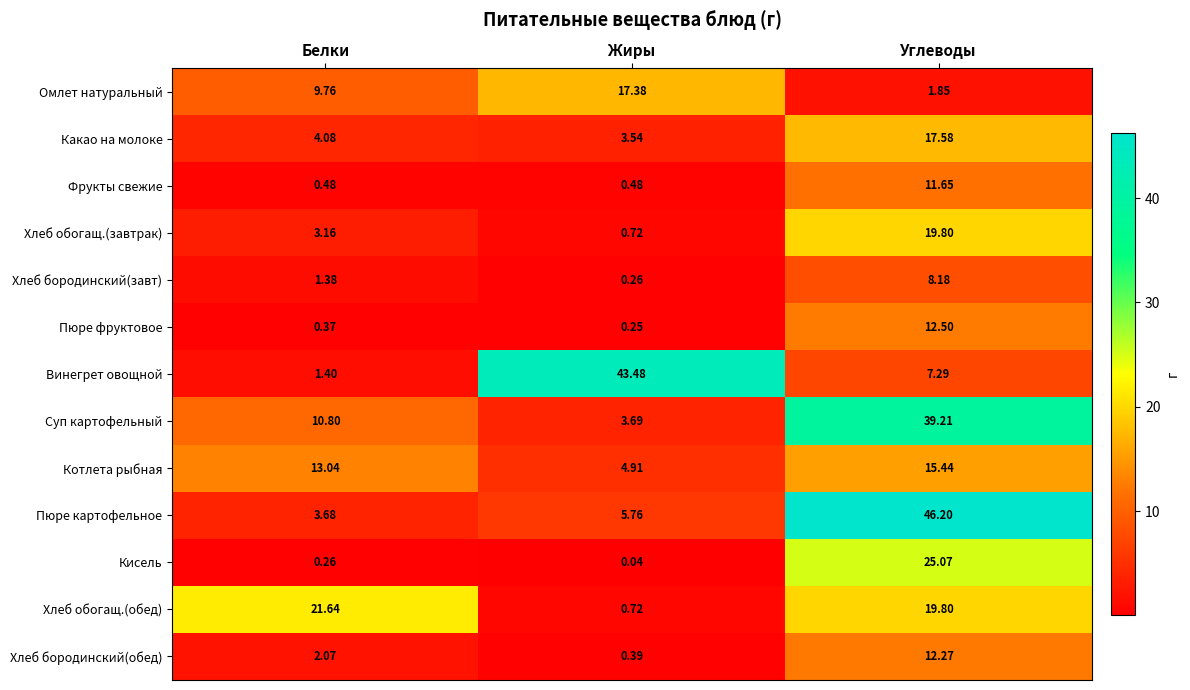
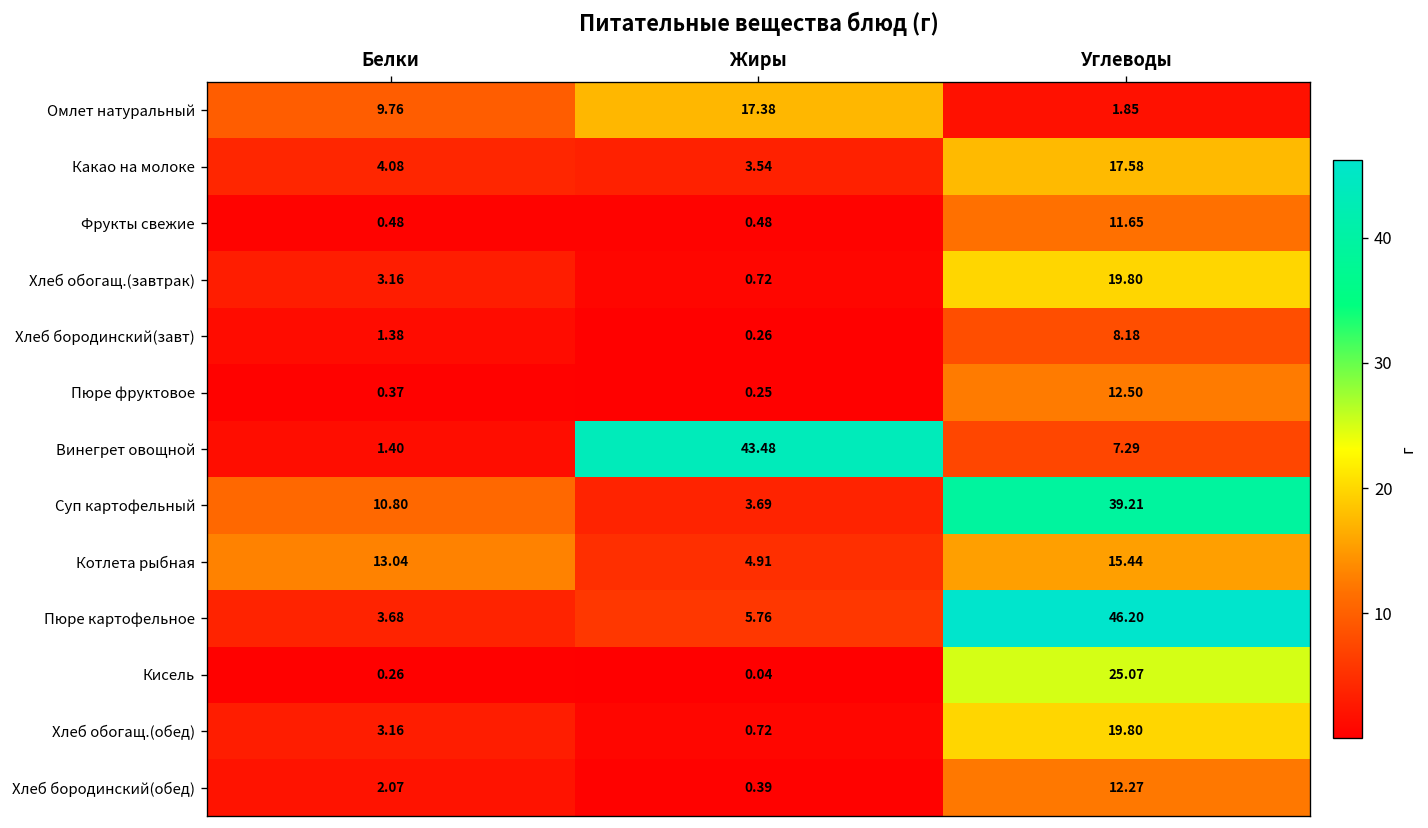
  {
    "Омлет натуральный": {
      "Белки": 9.76,
      "Жиры": 17.38,
      "Углеводы": 1.85
    },
    "Какао на молоке": {
      "Белки": 4.08,
      "Жиры": 3.54,
      "Углеводы": 17.58
    },
    "Фрукты свежие": {
      "Белки": 0.48,
      "Жиры": 0.48,
      "Углеводы": 11.65
    },
    "Хлеб обогащ.(завтрак)": {
      "Белки": 3.16,
      "Жиры": 0.72,
      "Углеводы": 19.80
    },
    "Хлеб бородинский(завт)": {
      "Белки": 1.38,
      "Жиры": 0.26,
      "Углеводы": 8.18
    },
    "Пюре фруктовое": {
      "Белки": 0.37,
      "Жиры": 0.25,
      "Углеводы": 12.50
    },
    "Винегрет овощной": {
      "Белки": 1.40,
      "Жиры": 43.48,
      "Углеводы": 7.29
    },
    "Суп картофельный": {
      "Белки": 10.80,
      "Жиры": 3.69,
      "Углеводы": 39.21
    },
    "Котлета рыбная": {
      "Белки": 13.04,
      "Жиры": 4.91,
      "Углеводы": 15.44
    },
    "Пюре картофельное": {
      "Белки": 3.68,
      "Жиры": 5.76,
      "Углеводы": 46.20
    },
    "Кисель": {
      "Белки": 0.26,
      "Жиры": 0.04,
      "Углеводы": 25.07
    },
    "Хлеб обогащ.(обед)": {
-     "Белки": 21.64,
+     "Белки": 3.16,
      "Жиры": 0.72,
      "Углеводы": 19.80
    },
    "Хлеб бородинский(обед)": {
      "Белки": 2.07,
      "Жиры": 0.39,
      "Углеводы": 12.27
    }
  }
